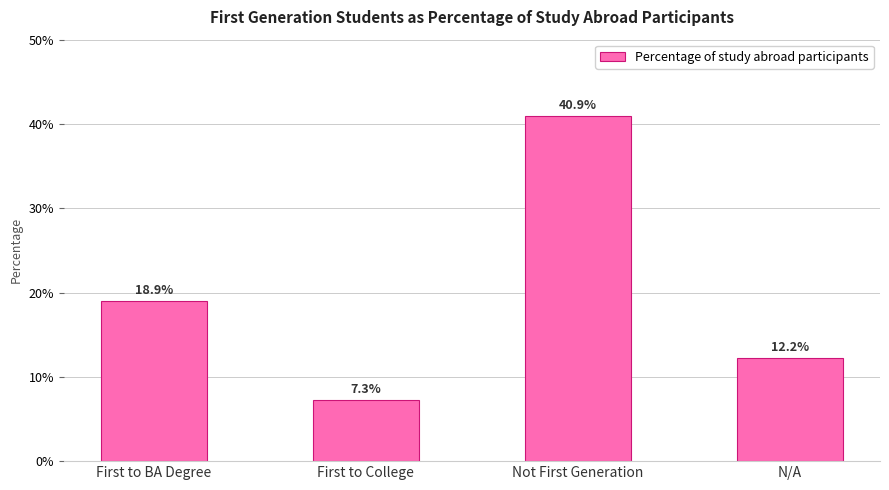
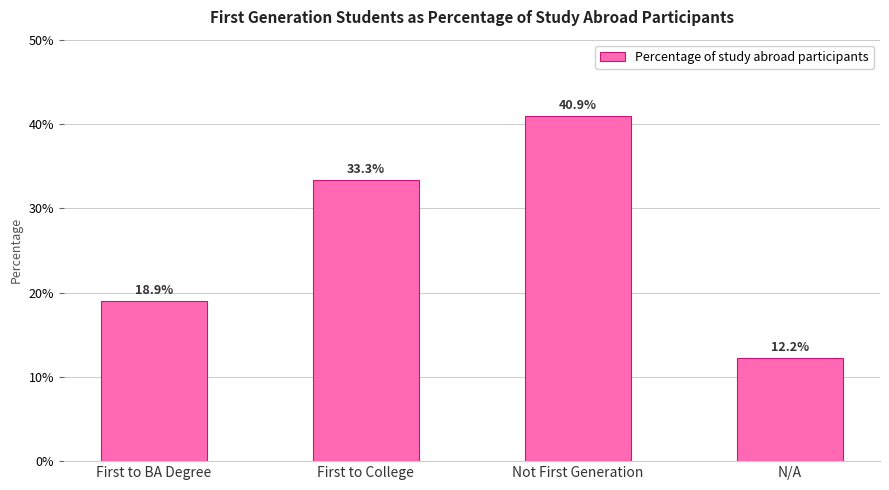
  {
    "First to BA Degree": "18.9%",
-   "First to College": "7.3%",
+   "First to College": "33.3%",
    "Not First Generation": "40.9%",
    "N/A": "12.2%"
  }
